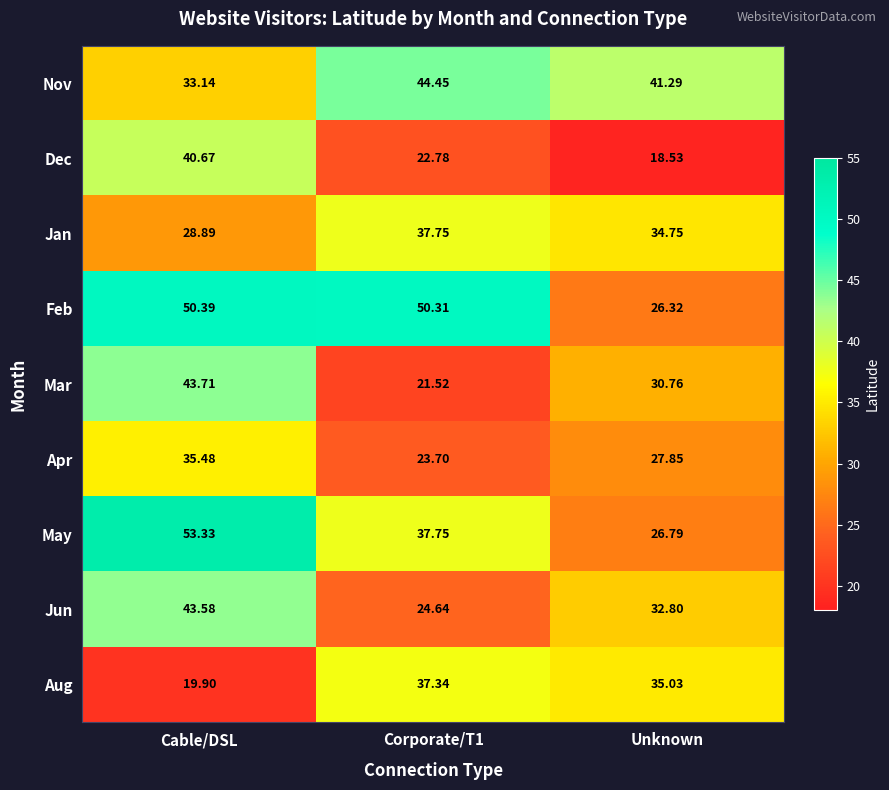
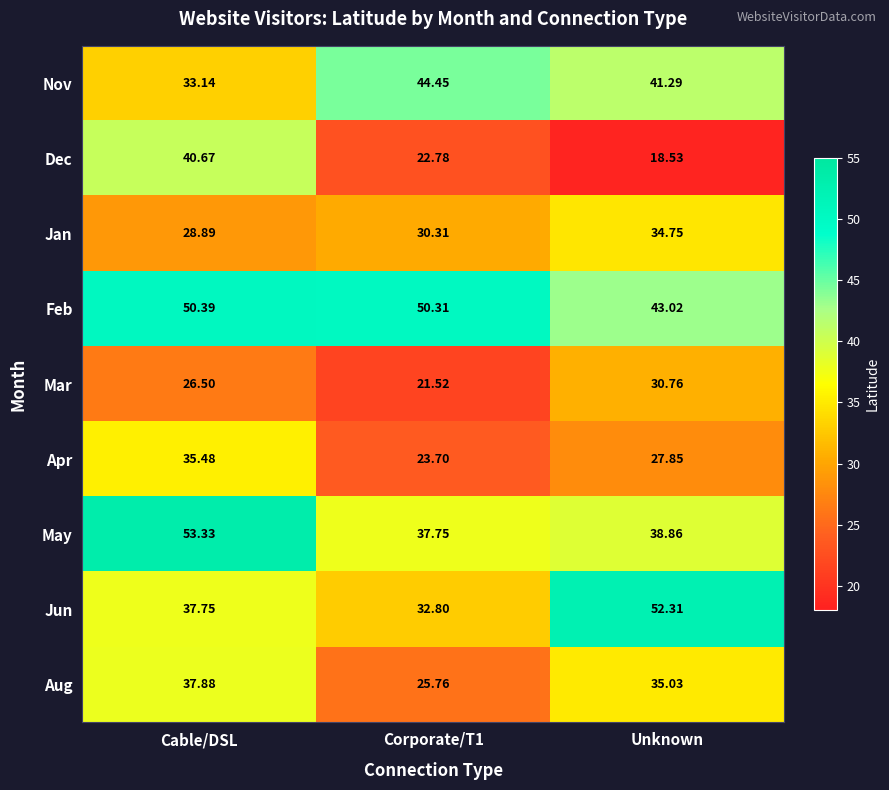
  {
    "Nov": {
      "Cable/DSL": 33.14,
      "Corporate/T1": 44.45,
      "Unknown": 41.29
    },
    "Dec": {
      "Cable/DSL": 40.67,
      "Corporate/T1": 22.78,
      "Unknown": 18.53
    },
    "Jan": {
      "Cable/DSL": 28.89,
-     "Corporate/T1": 37.75,
+     "Corporate/T1": 30.31,
      "Unknown": 34.75
    },
    "Feb": {
      "Cable/DSL": 50.39,
      "Corporate/T1": 50.31,
-     "Unknown": 26.32
+     "Unknown": 43.02
    },
    "Mar": {
-     "Cable/DSL": 43.71,
+     "Cable/DSL": 26.50,
      "Corporate/T1": 21.52,
      "Unknown": 30.76
    },
    "Apr": {
      "Cable/DSL": 35.48,
      "Corporate/T1": 23.70,
      "Unknown": 27.85
    },
    "May": {
      "Cable/DSL": 53.33,
      "Corporate/T1": 37.75,
-     "Unknown": 26.79
+     "Unknown": 38.86
    },
    "Jun": {
-     "Cable/DSL": 43.58,
-     "Corporate/T1": 24.64,
-     "Unknown": 32.80
+     "Cable/DSL": 37.75,
+     "Corporate/T1": 32.80,
+     "Unknown": 52.31
    },
    "Aug": {
-     "Cable/DSL": 19.90,
-     "Corporate/T1": 37.34,
+     "Cable/DSL": 37.88,
+     "Corporate/T1": 25.76,
      "Unknown": 35.03
    }
  }
